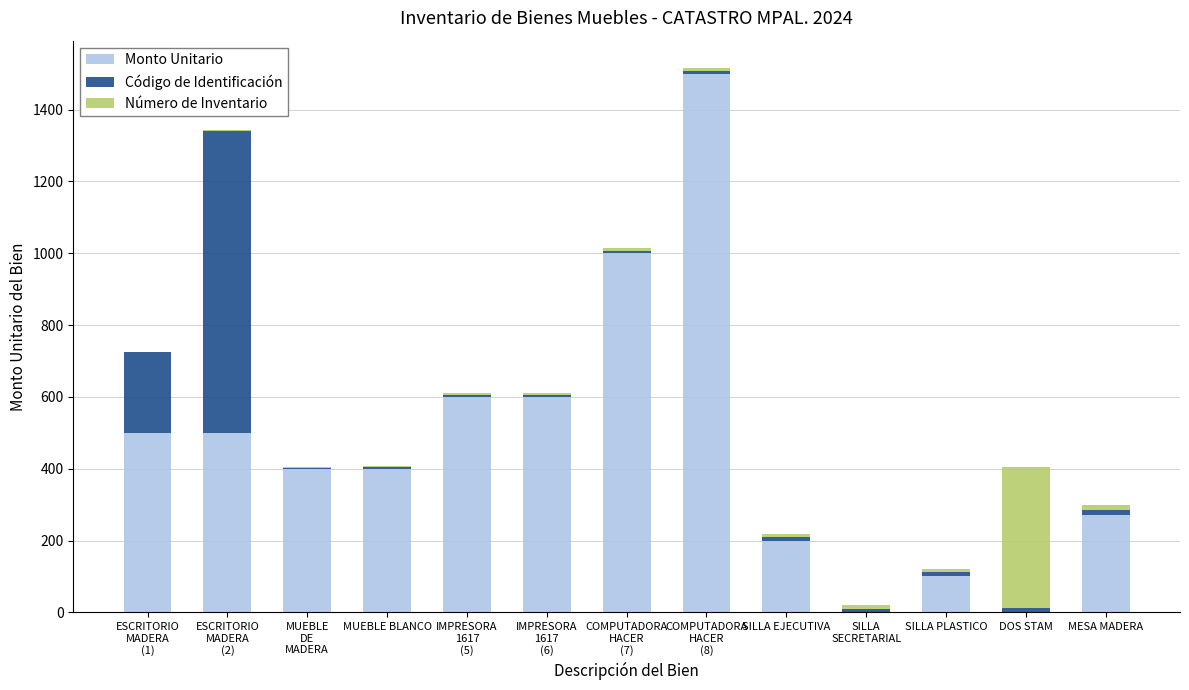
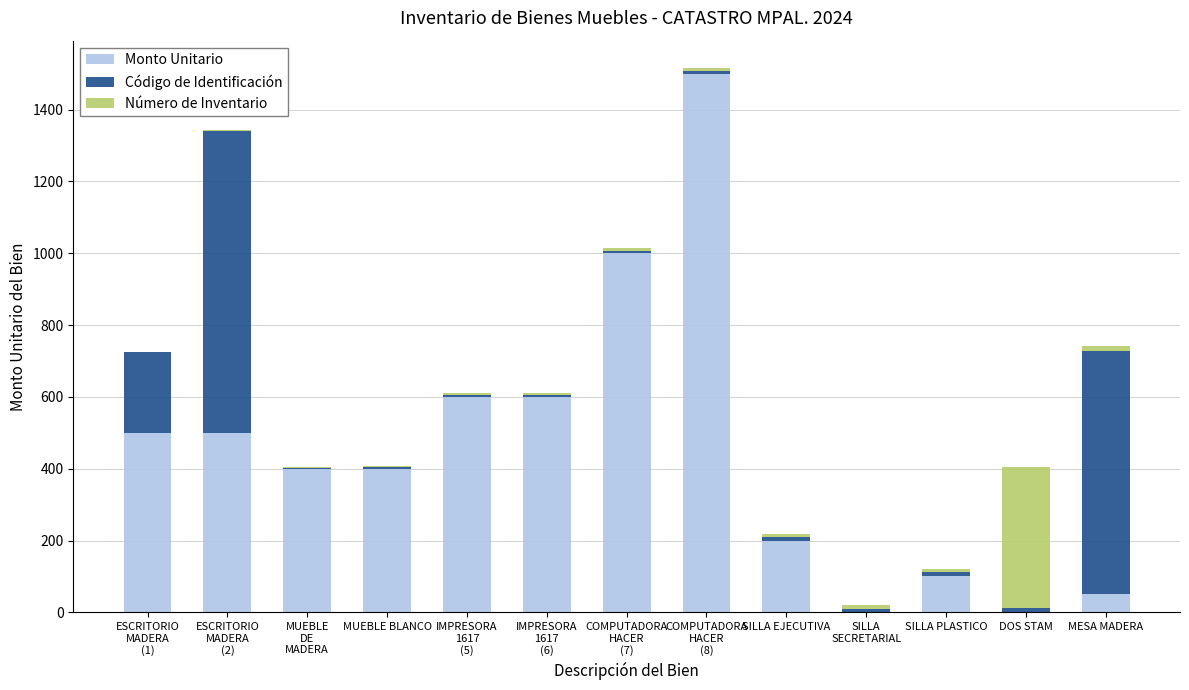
  {
    "Monto Unitario": {
      "ESCRITORIO MADERA (1)": 500,
      "ESCRITORIO MADERA (2)": 500,
      "MUEBLE DE MADERA": 400,
      "MUEBLE BLANCO": 400,
      "IMPRESORA 1617 (5)": 600,
      "IMPRESORA 1617 (6)": 600,
      "COMPUTADORA HACER (7)": 1000,
      "COMPUTADORA HACER (8)": 1500,
      "SILLA EJECUTIVA": 200,
      "SILLA SECRETARIAL": 0,
      "SILLA PLASTICO": 100,
      "DOS STAM": 0,
-     "MESA MADERA": 270
+     "MESA MADERA": 50
    },
    "Código de Identificación": {
      "ESCRITORIO MADERA (1)": 230,
      "ESCRITORIO MADERA (2)": 840,
      "COMPUTADORA HACER (7)": 10,
      "COMPUTADORA HACER (8)": 10,
      "SILLA EJECUTIVA": 10,
      "SILLA SECRETARIAL": 10,
      "SILLA PLASTICO": 10,
      "DOS STAM": 10,
-     "MESA MADERA": 10
+     "MESA MADERA": 680
    },
    "Número de Inventario": {
      "COMPUTADORA HACER (7)": 10,
      "COMPUTADORA HACER (8)": 10,
      "SILLA EJECUTIVA": 10,
      "SILLA SECRETARIAL": 10,
      "SILLA PLASTICO": 10,
      "DOS STAM": 390,
      "MESA MADERA": 10
    }
  }
